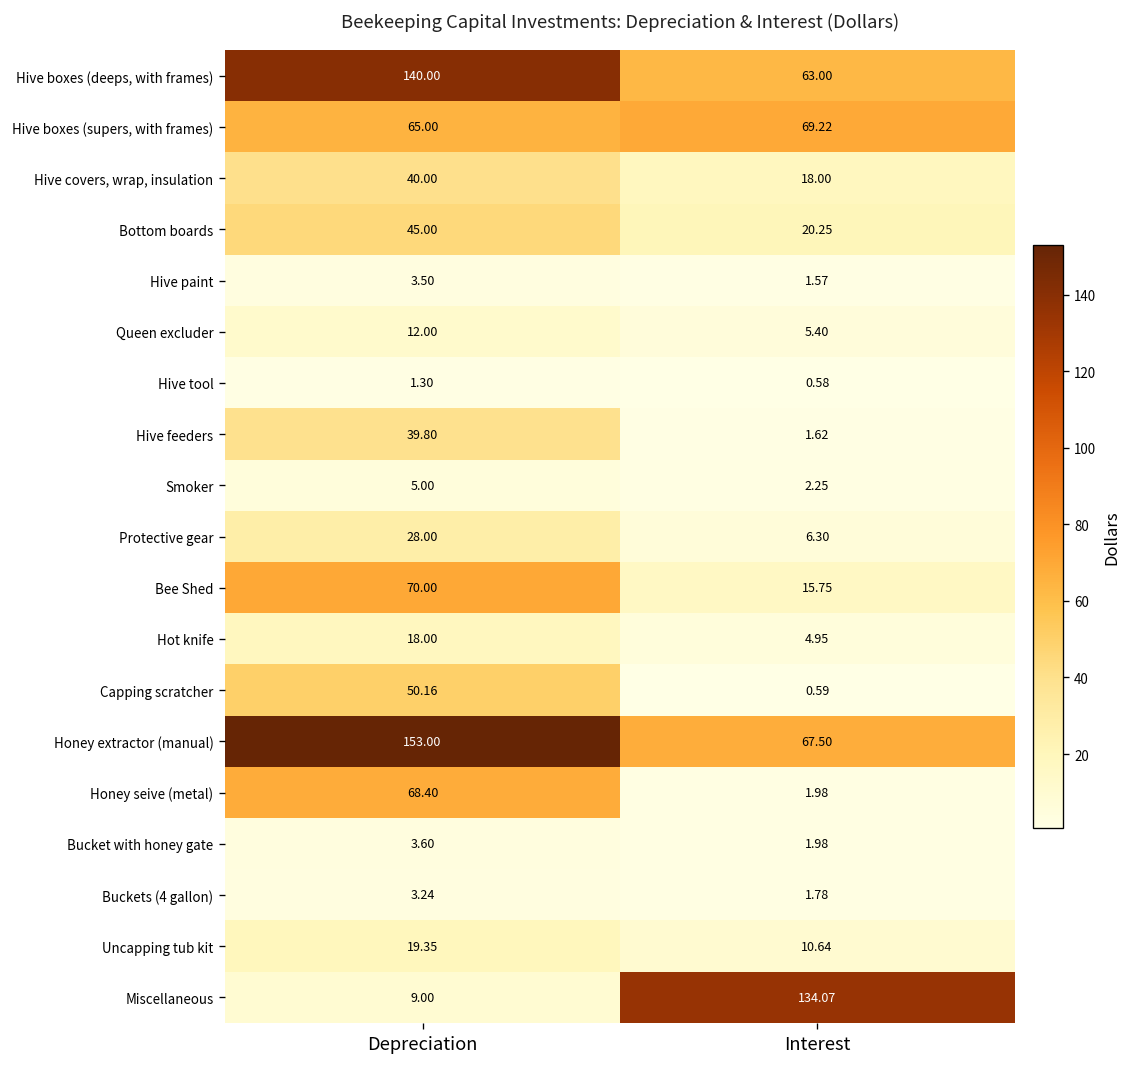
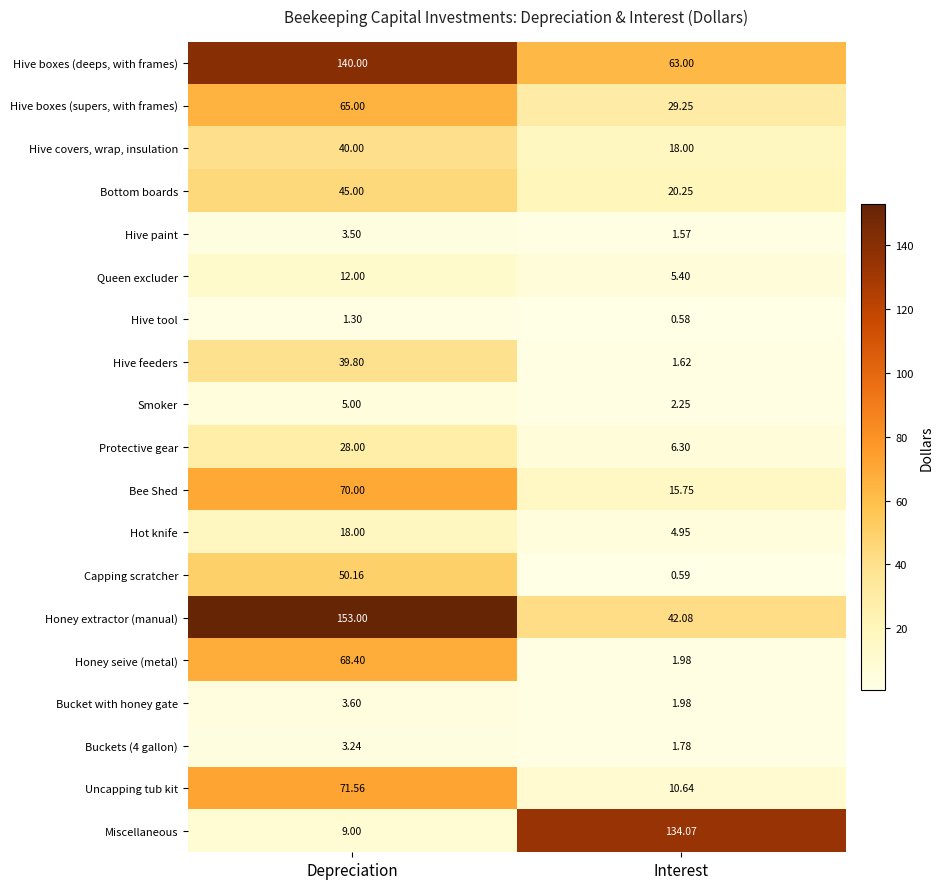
  {
    "Hive boxes (deeps, with frames)": {
      "Depreciation": 140.00,
      "Interest": 63.00
    },
    "Hive boxes (supers, with frames)": {
      "Depreciation": 65.00,
-     "Interest": 69.22
+     "Interest": 29.25
    },
    "Hive covers, wrap, insulation": {
      "Depreciation": 40.00,
      "Interest": 18.00
    },
    "Bottom boards": {
      "Depreciation": 45.00,
      "Interest": 20.25
    },
    "Hive paint": {
      "Depreciation": 3.50,
      "Interest": 1.57
    },
    "Queen excluder": {
      "Depreciation": 12.00,
      "Interest": 5.40
    },
    "Hive tool": {
      "Depreciation": 1.30,
      "Interest": 0.58
    },
    "Hive feeders": {
      "Depreciation": 39.80,
      "Interest": 1.62
    },
    "Smoker": {
      "Depreciation": 5.00,
      "Interest": 2.25
    },
    "Protective gear": {
      "Depreciation": 28.00,
      "Interest": 6.30
    },
    "Bee Shed": {
      "Depreciation": 70.00,
      "Interest": 15.75
    },
    "Hot knife": {
      "Depreciation": 18.00,
      "Interest": 4.95
    },
    "Capping scratcher": {
      "Depreciation": 50.16,
      "Interest": 0.59
    },
    "Honey extractor (manual)": {
      "Depreciation": 153.00,
-     "Interest": 67.50
+     "Interest": 42.08
    },
    "Honey seive (metal)": {
      "Depreciation": 68.40,
      "Interest": 1.98
    },
    "Bucket with honey gate": {
      "Depreciation": 3.60,
      "Interest": 1.98
    },
    "Buckets (4 gallon)": {
      "Depreciation": 3.24,
      "Interest": 1.78
    },
    "Uncapping tub kit": {
-     "Depreciation": 19.35,
+     "Depreciation": 71.56,
      "Interest": 10.64
    },
    "Miscellaneous": {
      "Depreciation": 9.00,
      "Interest": 134.07
    }
  }
